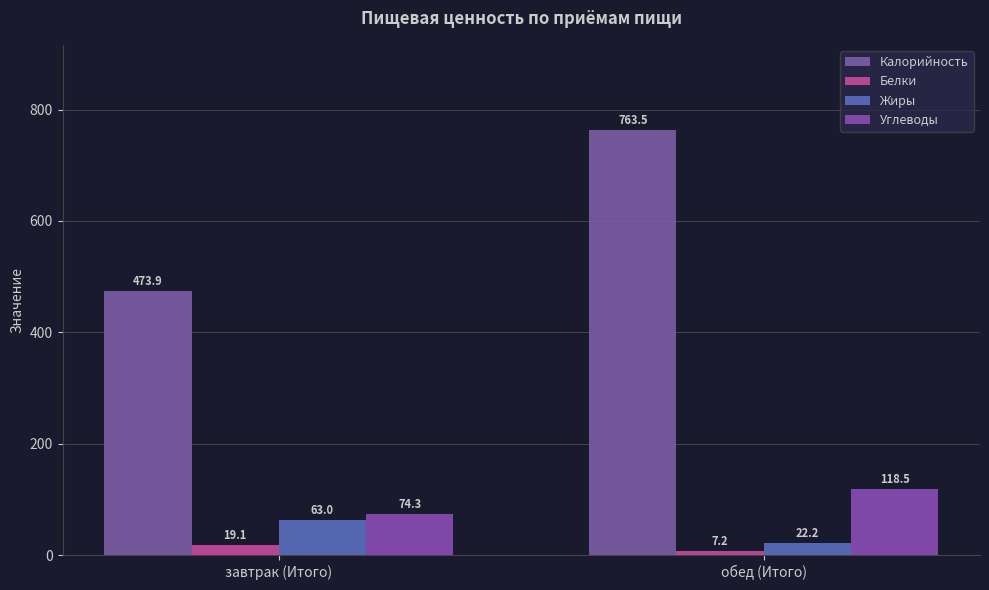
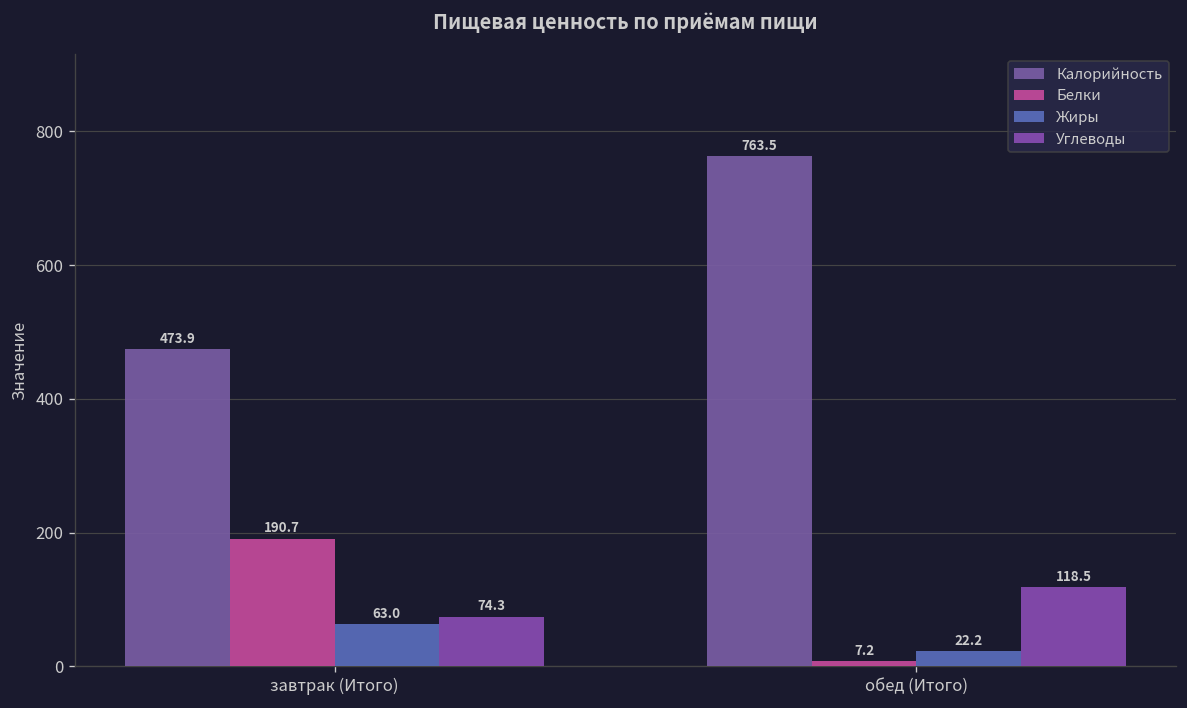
  {
    "Белки": {
-     "завтрак (Итого)": 19.1,
+     "завтрак (Итого)": 190.7,
      "обед (Итого)": 7.2
    }
  }
